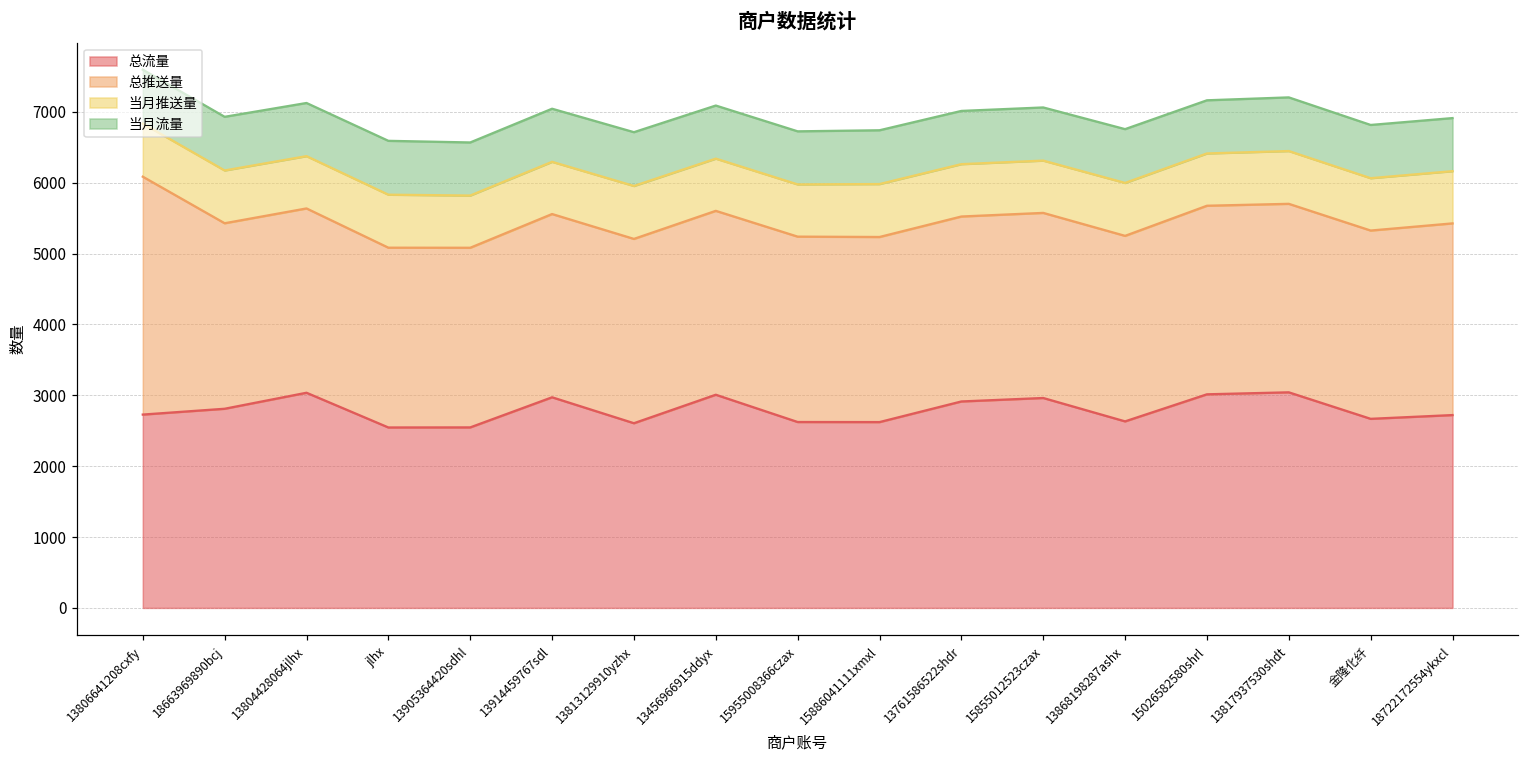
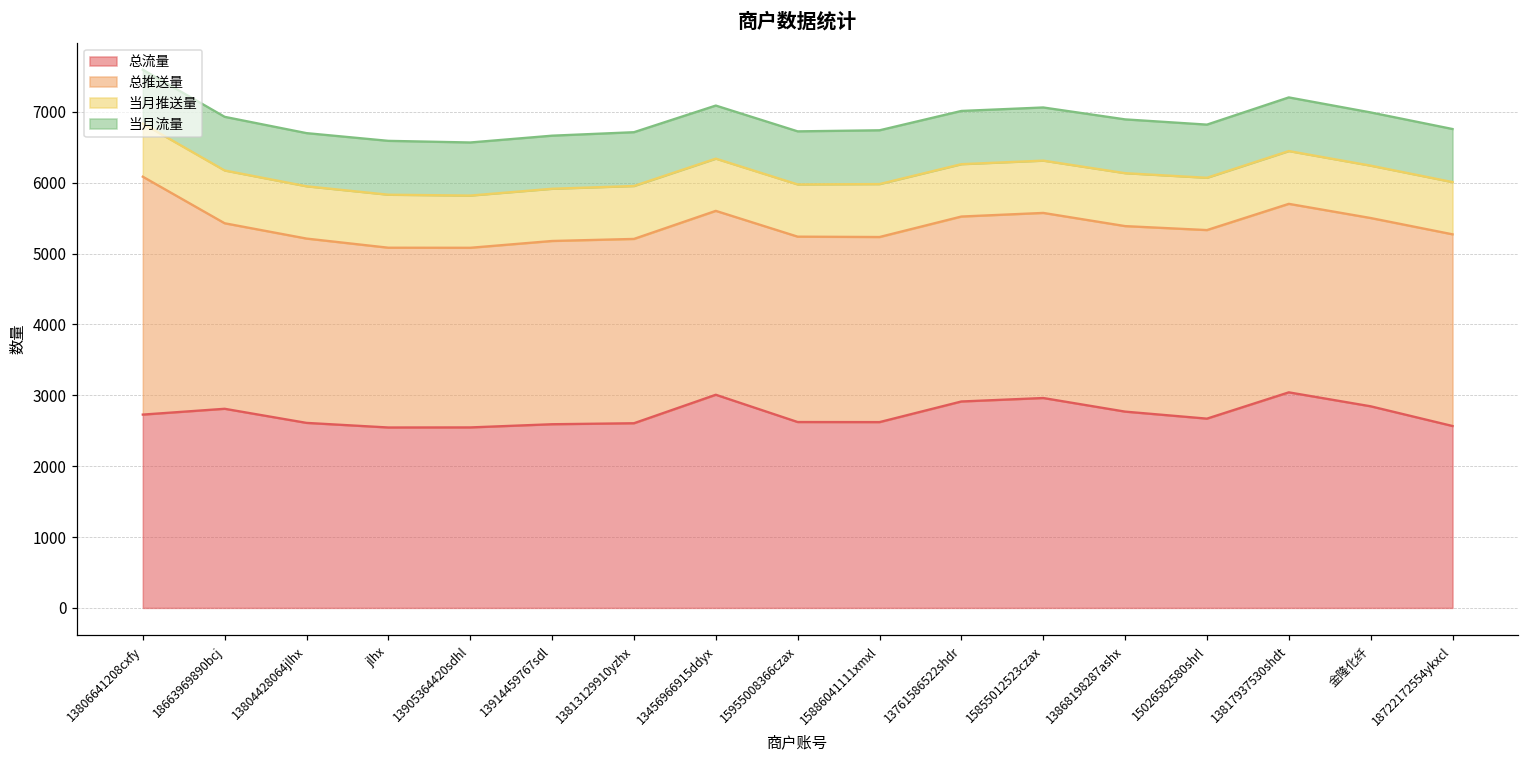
  {
    "总流量": {
      "13806641208cxfy": 2700,
      "18663969890bcj": 2800,
-     "13804428064jlhx": 3000,
+     "13804428064jlhx": 2600,
      "jlhx": 2500,
      "13905364420sdhl": 2500,
-     "13914459767sdl": 3000,
+     "13914459767sdl": 2600,
      "13813129910yzhx": 2600,
      "13456966915ddyx": 3000,
      "15955008366czax": 2600,
      "15886041111xmxl": 2600,
      "13761586522shdr": 2900,
      "15855012523czax": 3000,
-     "13868198287ashx": 2600,
-     "15026582580shrl": 3000,
+     "13868198287ashx": 2800,
+     "15026582580shrl": 2700,
      "13817937530shdt": 3000,
-     "金隆化纤": 2700,
-     "18722172554ykxcl": 2700
+     "金隆化纤": 2800,
+     "18722172554ykxcl": 2600
    },
    "当月流量": {
      "18663969890bcj": 800,
      "13804428064jlhx": 800,
      "jlhx": 800,
      "13905364420sdhl": 700,
      "13914459767sdl": 700,
      "13813129910yzhx": 800,
      "13456966915ddyx": 700,
      "15955008366czax": 700,
      "15886041111xmxl": 800,
      "13761586522shdr": 800,
      "15855012523czax": 800,
      "13868198287ashx": 800,
      "15026582580shrl": 800,
      "13817937530shdt": 800,
      "金隆化纤": 800,
      "18722172554ykxcl": 700
    }
  }
